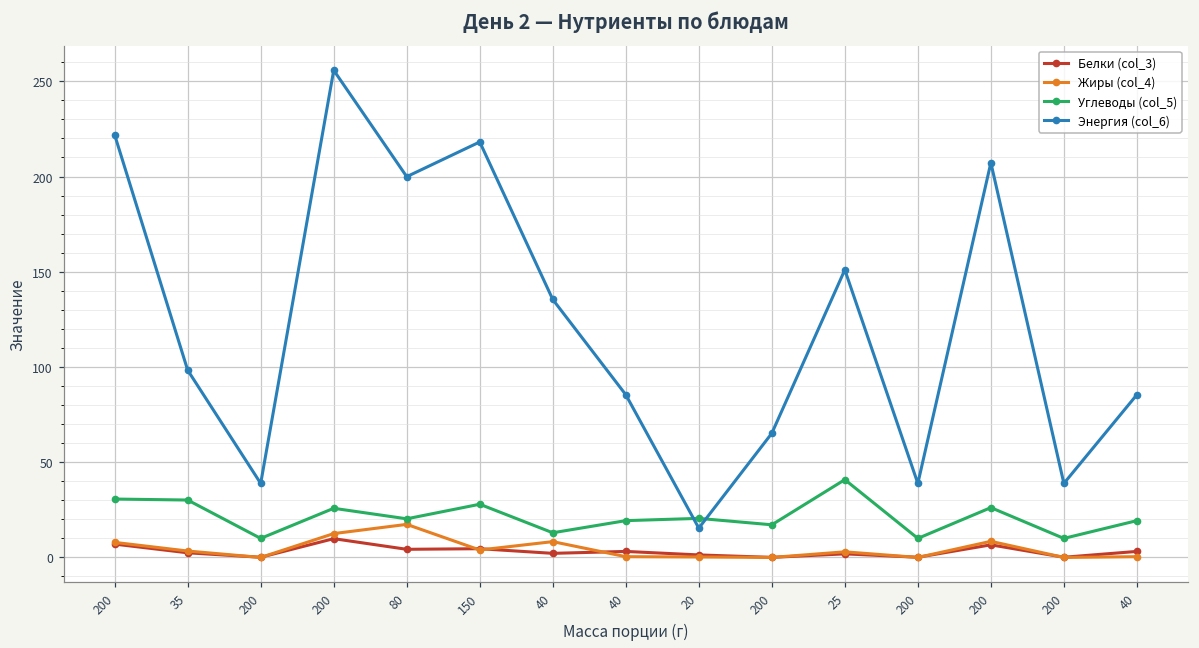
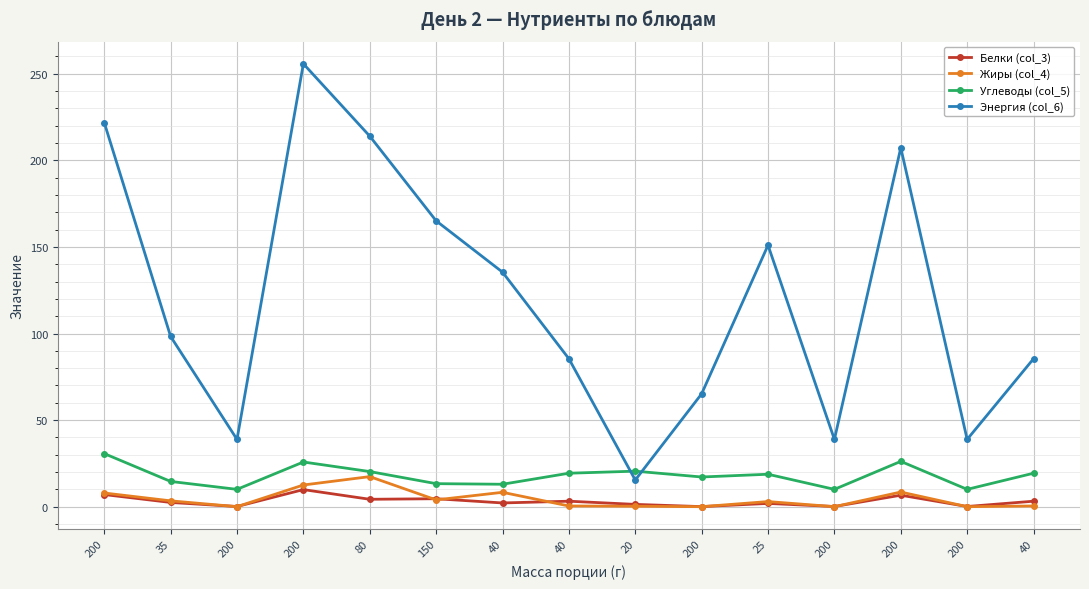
  {
    "Белки (col_3)": {
      "80": 4
    },
    "Жиры (col_4)": {
      "80": 17
    },
    "Углеводы (col_5)": {
-     "35": 30,
+     "35": 15,
      "80": 20,
-     "150": 28,
+     "150": 13,
      "20": 21,
-     "25": 41
+     "25": 19
    },
    "Энергия (col_6)": {
      "35": 98,
-     "80": 200,
-     "150": 218,
+     "80": 214,
+     "150": 165,
      "20": 15,
      "25": 151
    }
  }
